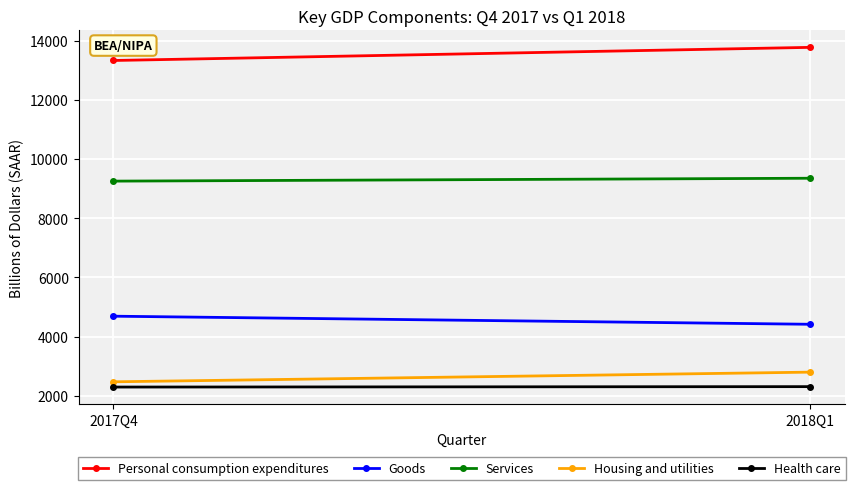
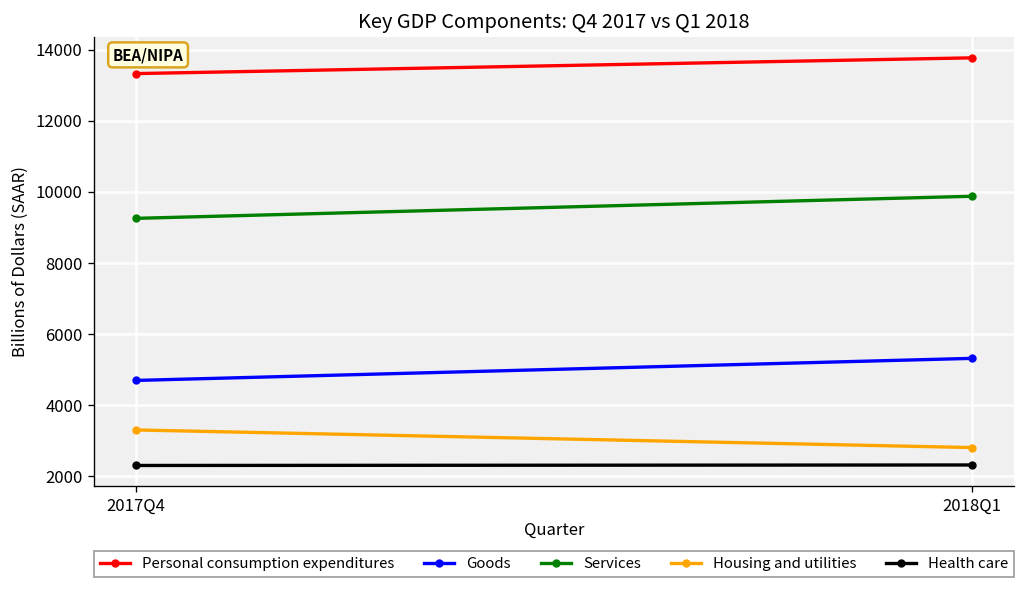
  {
    "Personal consumption expenditures": {
      "2017Q4": 13300,
      "2018Q1": 13800
    },
    "Goods": {
      "2017Q4": 4700,
-     "2018Q1": 4400
+     "2018Q1": 5300
    },
    "Services": {
      "2017Q4": 9300,
-     "2018Q1": 9400
+     "2018Q1": 9900
    },
    "Housing and utilities": {
-     "2017Q4": 2500,
+     "2017Q4": 3300,
      "2018Q1": 2800
    },
    "Health care": {
      "2017Q4": 2300,
      "2018Q1": 2300
    }
  }
